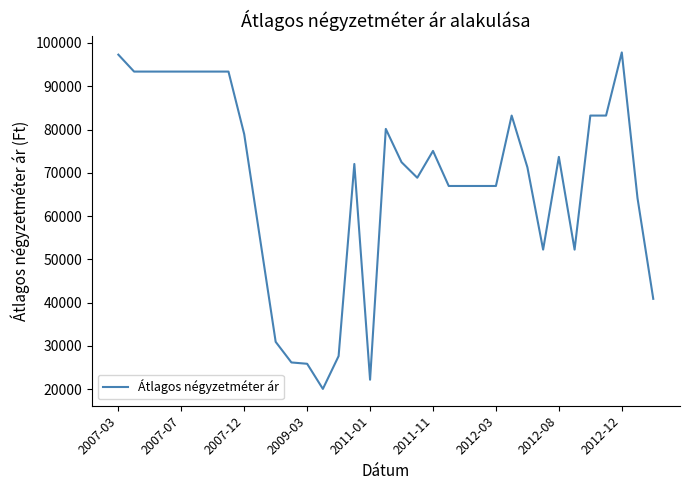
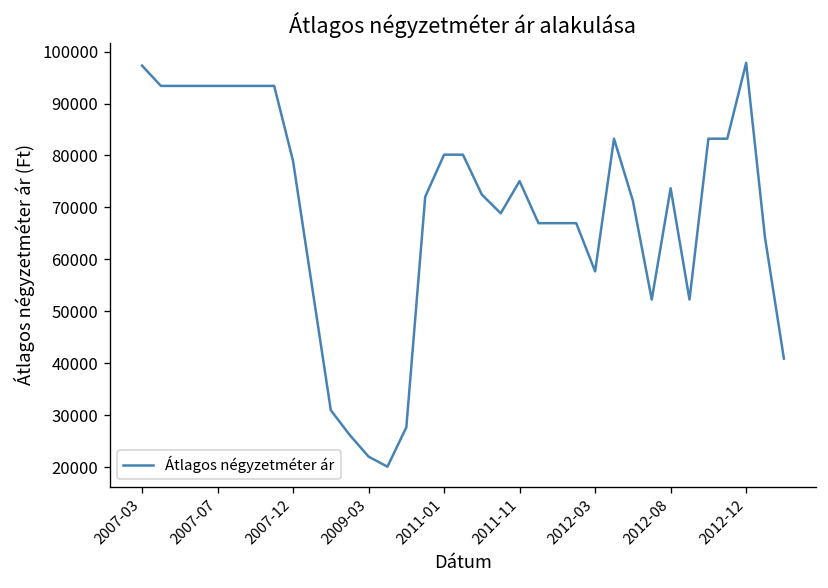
  {
    "2007-03": 97000,
    "2007-07": 93000,
    "2007-12": 79000,
-   "2009-03": 26000,
-   "2011-01": 22000,
+   "2009-03": 22000,
+   "2011-01": 80000,
    "2011-11": 75000,
-   "2012-03": 67000,
+   "2012-03": 58000,
    "2012-08": 74000,
    "2012-12": 98000
  }
